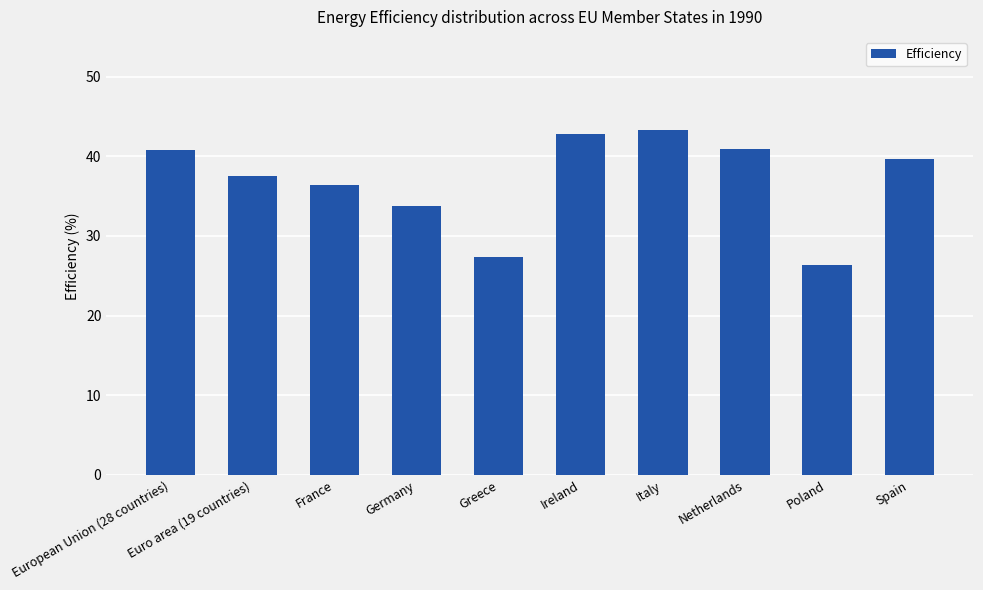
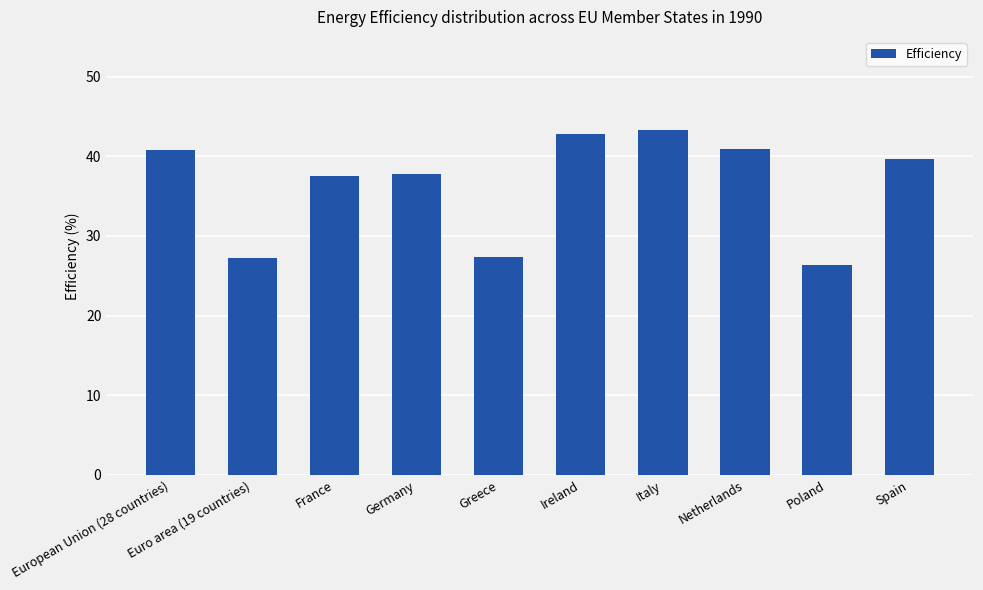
  {
    "European Union (28 countries)": 41,
-   "Euro area (19 countries)": 38,
-   "France": 36,
-   "Germany": 34,
+   "Euro area (19 countries)": 27,
+   "France": 38,
+   "Germany": 38,
    "Greece": 27,
    "Ireland": 43,
    "Italy": 43,
    "Netherlands": 41,
    "Poland": 26,
    "Spain": 40
  }
